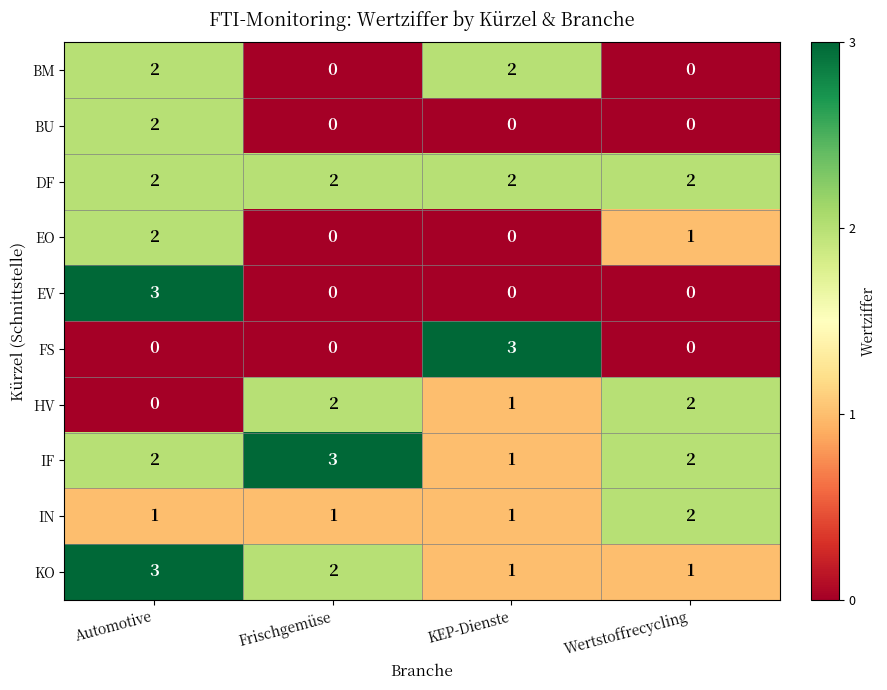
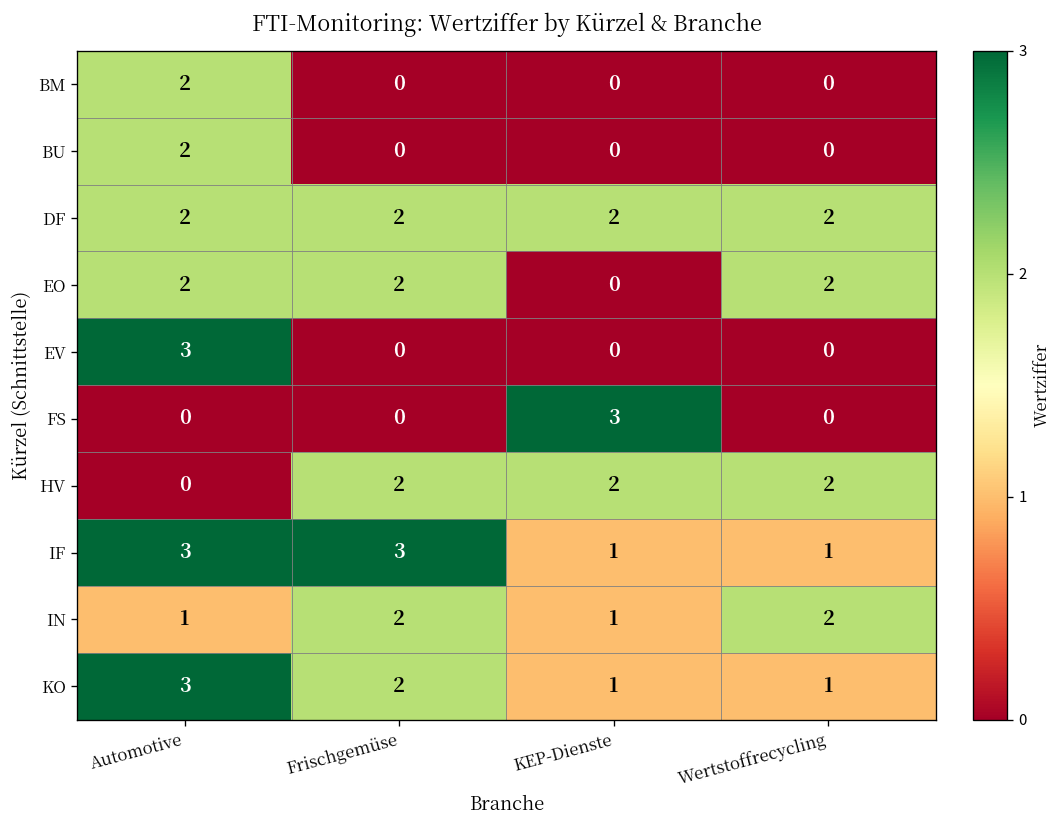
  {
    "BM": {
      "Automotive": 2,
      "Frischgemüse": 0,
-     "KEP-Dienste": 2,
+     "KEP-Dienste": 0,
      "Wertstoffrecycling": 0
    },
    "BU": {
      "Automotive": 2,
      "Frischgemüse": 0,
      "KEP-Dienste": 0,
      "Wertstoffrecycling": 0
    },
    "DF": {
      "Automotive": 2,
      "Frischgemüse": 2,
      "KEP-Dienste": 2,
      "Wertstoffrecycling": 2
    },
    "EO": {
      "Automotive": 2,
-     "Frischgemüse": 0,
+     "Frischgemüse": 2,
      "KEP-Dienste": 0,
-     "Wertstoffrecycling": 1
+     "Wertstoffrecycling": 2
    },
    "EV": {
      "Automotive": 3,
      "Frischgemüse": 0,
      "KEP-Dienste": 0,
      "Wertstoffrecycling": 0
    },
    "FS": {
      "Automotive": 0,
      "Frischgemüse": 0,
      "KEP-Dienste": 3,
      "Wertstoffrecycling": 0
    },
    "HV": {
      "Automotive": 0,
      "Frischgemüse": 2,
-     "KEP-Dienste": 1,
+     "KEP-Dienste": 2,
      "Wertstoffrecycling": 2
    },
    "IF": {
-     "Automotive": 2,
+     "Automotive": 3,
      "Frischgemüse": 3,
      "KEP-Dienste": 1,
-     "Wertstoffrecycling": 2
+     "Wertstoffrecycling": 1
    },
    "IN": {
      "Automotive": 1,
-     "Frischgemüse": 1,
+     "Frischgemüse": 2,
      "KEP-Dienste": 1,
      "Wertstoffrecycling": 2
    },
    "KO": {
      "Automotive": 3,
      "Frischgemüse": 2,
      "KEP-Dienste": 1,
      "Wertstoffrecycling": 1
    }
  }
